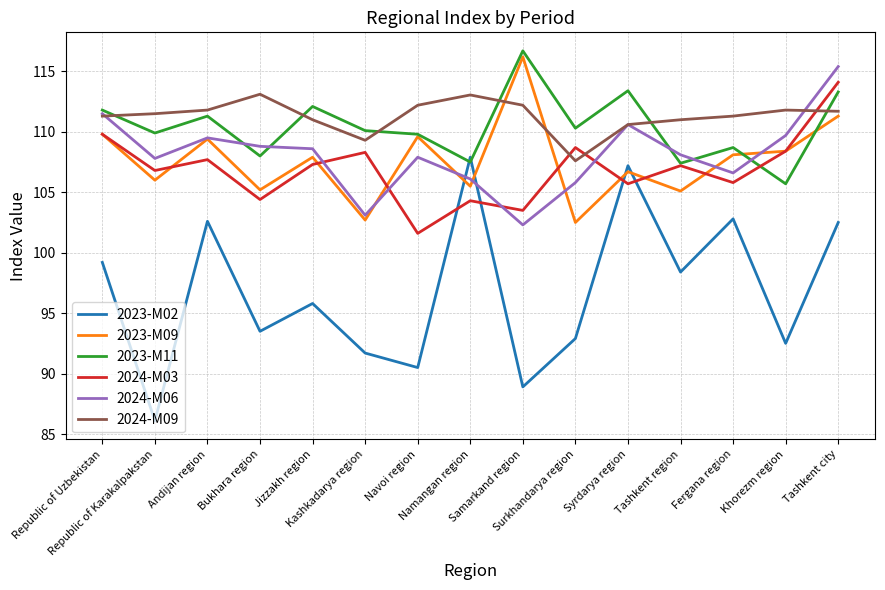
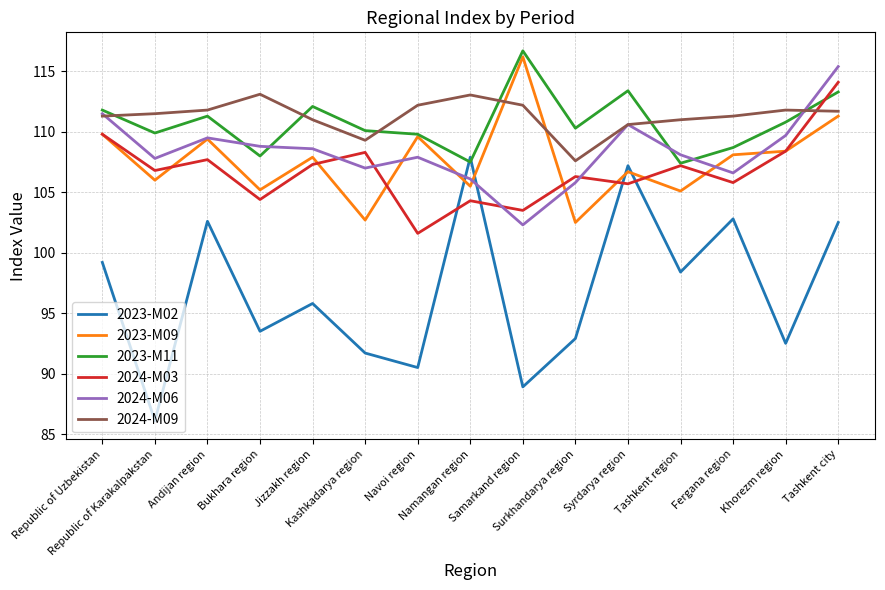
  {
    "2023-M02": {
      "Republic of Uzbekistan": 99.2,
      "Andijan region": 102.6,
      "Bukhara region": 93.5,
      "Jizzakh region": 95.8,
      "Kashkadarya region": 91.7,
      "Navoi region": 90.5,
      "Namangan region": 107.9,
      "Samarkand region": 88.9,
      "Surkhandarya region": 92.9,
      "Syrdarya region": 107.2,
      "Tashkent region": 98.4,
      "Fergana region": 102.8,
      "Khorezm region": 92.5,
      "Tashkent city": 102.5
    },
    "2023-M09": {
      "Republic of Karakalpakstan": 106.0,
      "Bukhara region": 105.2,
      "Jizzakh region": 107.9,
      "Kashkadarya region": 102.7,
      "Namangan region": 105.5,
      "Samarkand region": 116.2,
      "Surkhandarya region": 102.5,
      "Syrdarya region": 106.7,
      "Tashkent region": 105.1,
      "Fergana region": 108.1,
      "Tashkent city": 111.3
    },
    "2023-M11": {
      "Republic of Uzbekistan": 111.8,
      "Republic of Karakalpakstan": 109.9,
      "Andijan region": 111.3,
      "Bukhara region": 108.0,
      "Jizzakh region": 112.1,
      "Kashkadarya region": 110.1,
      "Namangan region": 107.5,
      "Samarkand region": 116.7,
      "Surkhandarya region": 110.3,
      "Syrdarya region": 113.4,
      "Fergana region": 108.7,
-     "Khorezm region": 105.7,
+     "Khorezm region": 110.8,
      "Tashkent city": 113.3
    },
    "2024-M03": {
      "Republic of Karakalpakstan": 106.8,
      "Andijan region": 107.7,
      "Bukhara region": 104.4,
      "Jizzakh region": 107.3,
      "Kashkadarya region": 108.3,
      "Navoi region": 101.6,
      "Namangan region": 104.3,
      "Samarkand region": 103.5,
-     "Surkhandarya region": 108.7,
+     "Surkhandarya region": 106.3,
      "Syrdarya region": 105.7,
      "Fergana region": 105.8,
      "Tashkent city": 114.1
    },
    "2024-M06": {
      "Republic of Karakalpakstan": 107.8,
      "Bukhara region": 108.8,
      "Jizzakh region": 108.6,
-     "Kashkadarya region": 103.1,
+     "Kashkadarya region": 107.0,
      "Navoi region": 107.9,
      "Namangan region": 106.1,
      "Samarkand region": 102.3,
      "Surkhandarya region": 105.8,
      "Tashkent region": 108.1,
      "Fergana region": 106.6,
      "Khorezm region": 109.7,
      "Tashkent city": 115.4
    },
    "2024-M09": {
      "Republic of Karakalpakstan": 111.5,
      "Andijan region": 111.8,
      "Bukhara region": 113.1,
      "Jizzakh region": 111.0,
      "Kashkadarya region": 109.3,
      "Navoi region": 112.2,
      "Namangan region": 113.1,
      "Samarkand region": 112.2,
      "Surkhandarya region": 107.6,
      "Tashkent region": 111.0,
      "Fergana region": 111.3,
      "Khorezm region": 111.8,
      "Tashkent city": 111.7
    }
  }
